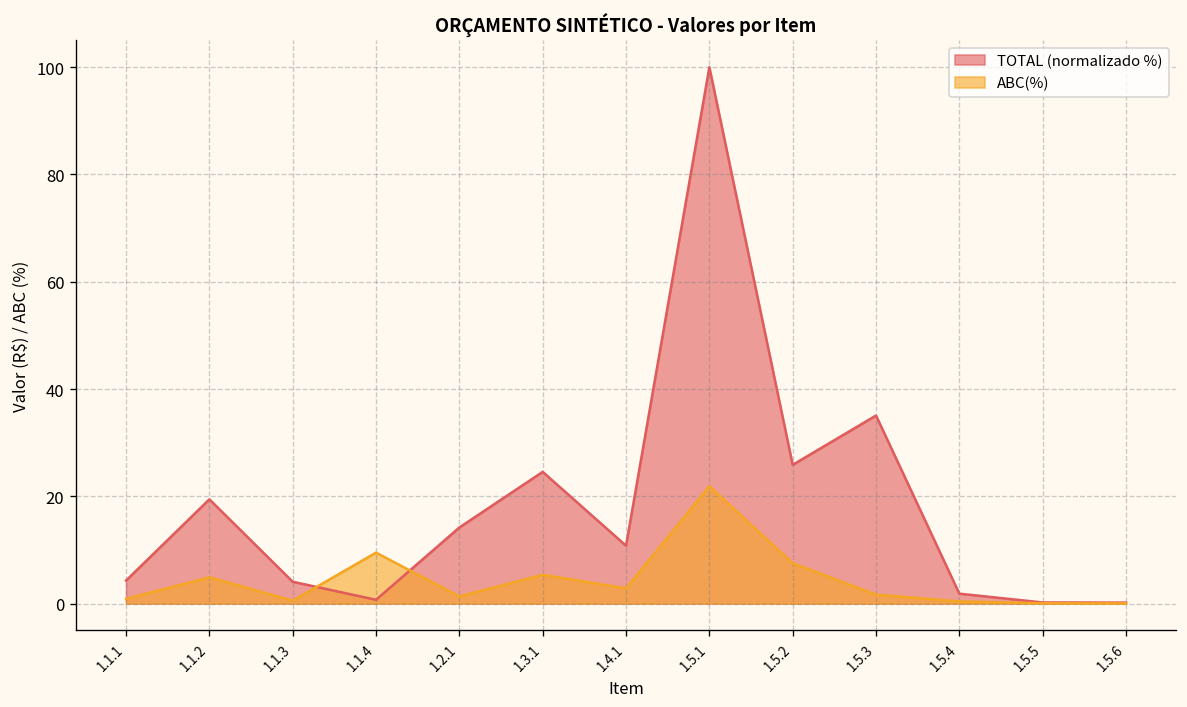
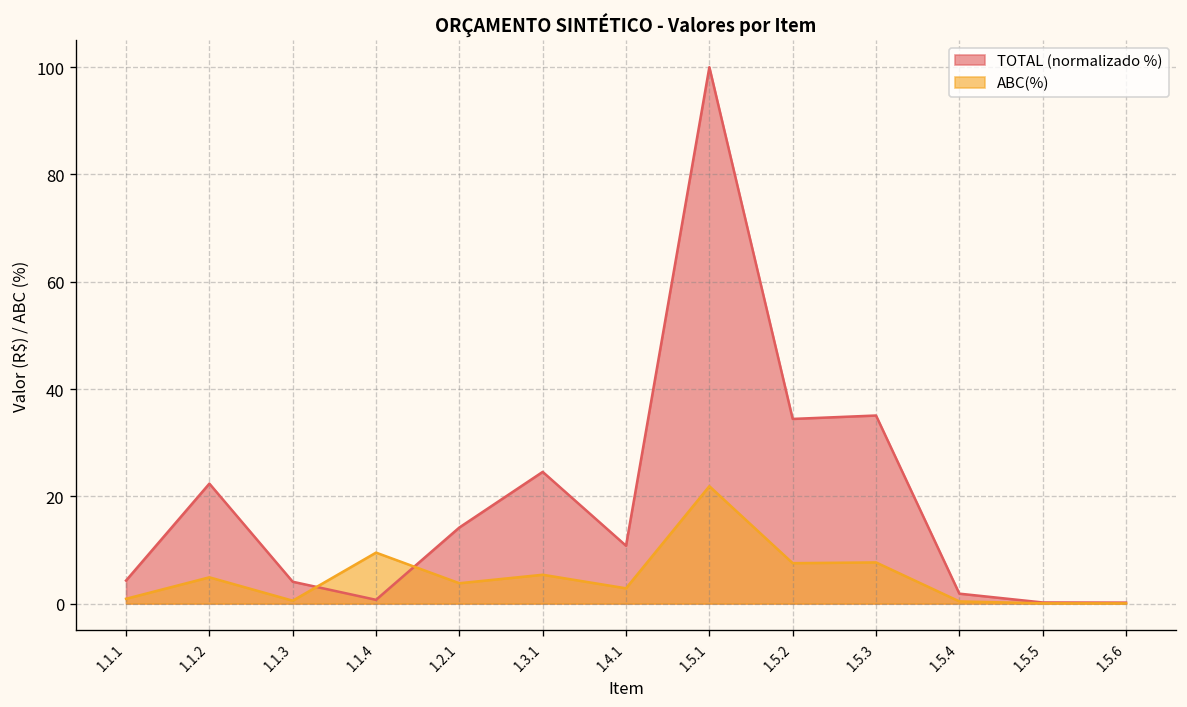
  {
    "TOTAL (normalizado %)": {
      "1.1.1": 4,
-     "1.1.2": 19,
+     "1.1.2": 22,
      "1.1.3": 4,
      "1.1.4": 1,
      "1.2.1": 14,
      "1.3.1": 25,
      "1.4.1": 11,
      "1.5.1": 100,
-     "1.5.2": 26,
+     "1.5.2": 34,
      "1.5.3": 35,
      "1.5.4": 2
    },
    "ABC(%)": {
      "1.1.1": 1,
      "1.1.2": 5,
      "1.1.3": 1,
      "1.1.4": 9,
-     "1.2.1": 1,
+     "1.2.1": 4,
      "1.3.1": 5,
      "1.4.1": 3,
      "1.5.1": 22,
      "1.5.2": 8,
-     "1.5.3": 2,
+     "1.5.3": 8,
      "1.5.4": 0
    }
  }
